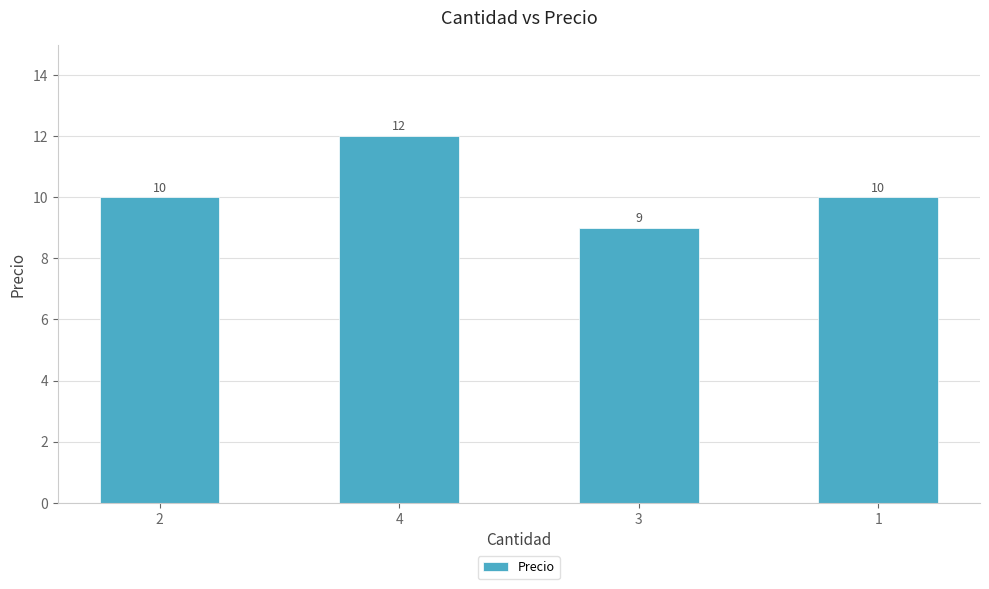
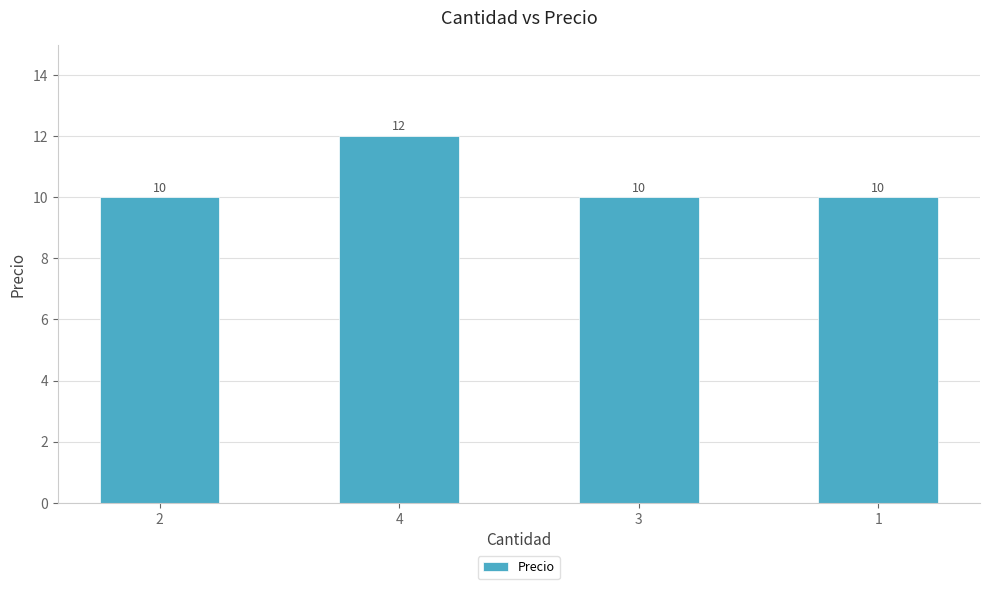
  {
    "2": 10,
    "4": 12,
-   "3": 9,
+   "3": 10,
    "1": 10
  }
